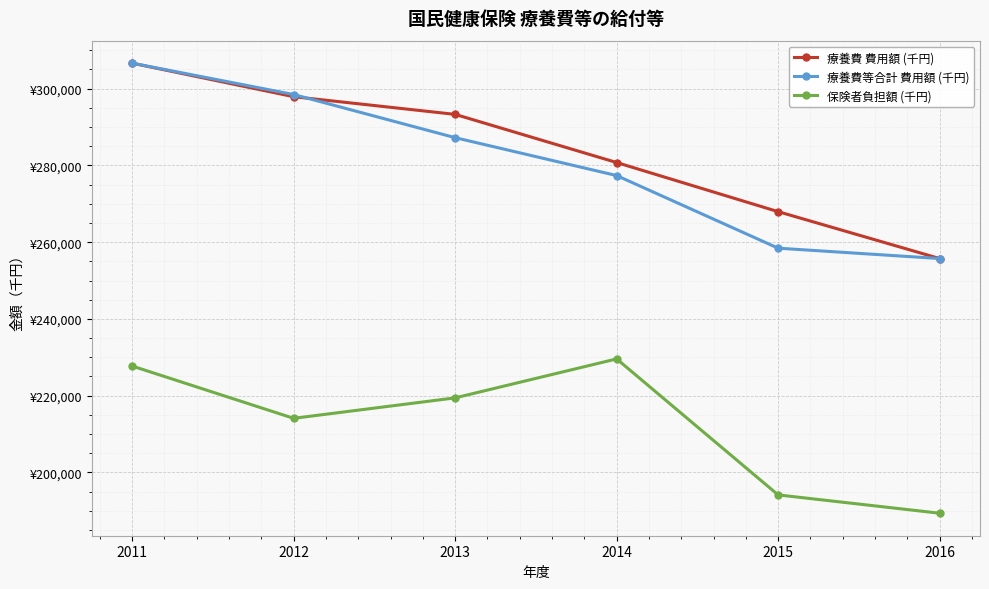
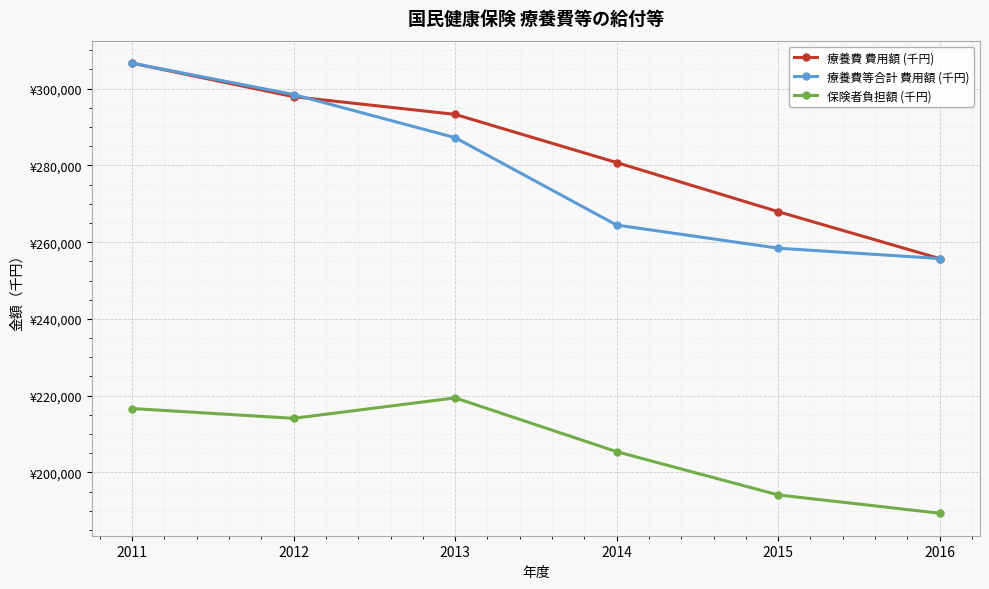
  {
    "療養費 費用額 (千円)": {
      "2013": "¥293,000",
      "2014": "¥281,000",
      "2015": "¥268,000"
    },
    "療養費等合計 費用額 (千円)": {
      "2013": "¥287,000",
-     "2014": "¥277,000",
+     "2014": "¥264,000",
      "2015": "¥258,000"
    },
    "保険者負担額 (千円)": {
-     "2011": "¥228,000",
+     "2011": "¥217,000",
      "2012": "¥214,000",
      "2013": "¥219,000",
-     "2014": "¥230,000",
+     "2014": "¥205,000",
      "2015": "¥194,000",
      "2016": "¥189,000"
    }
  }
